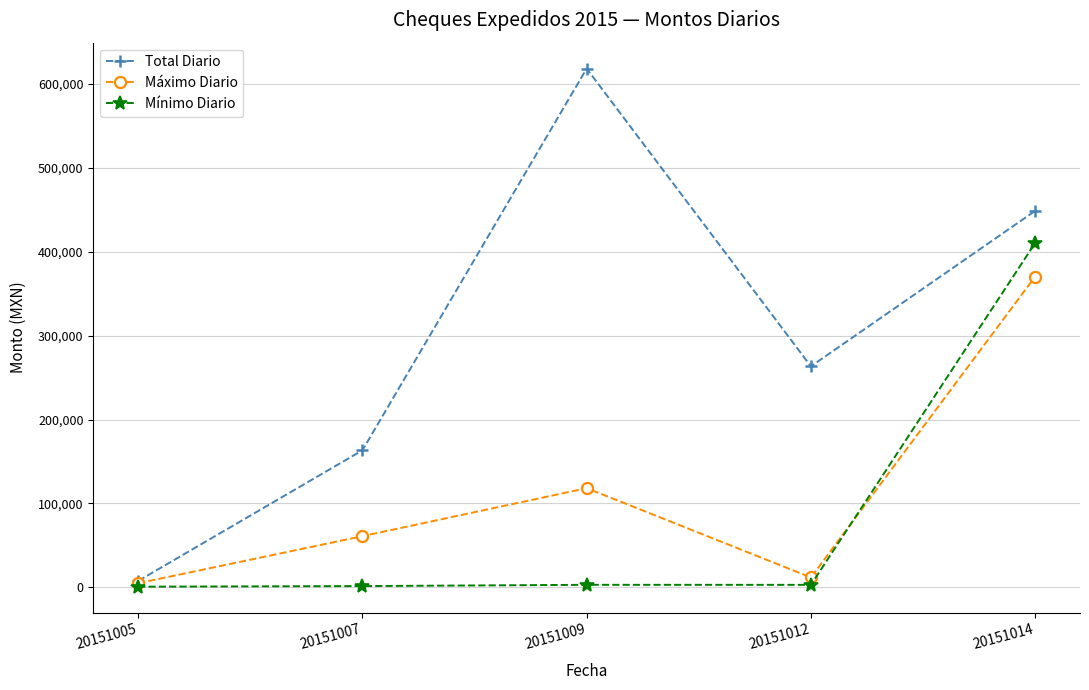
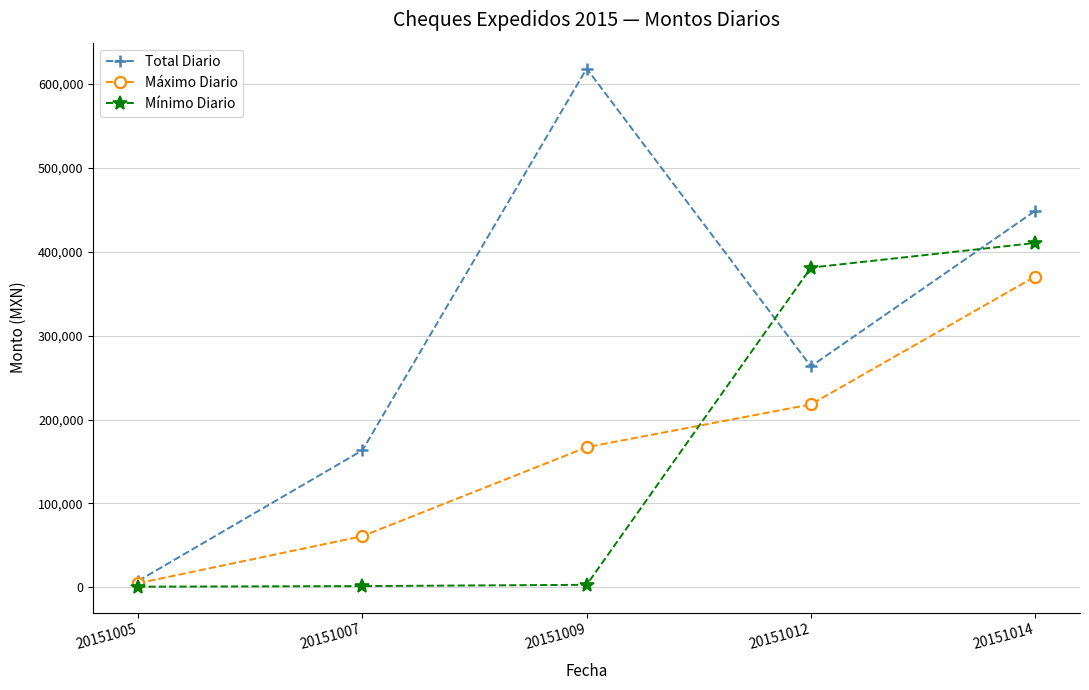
  {
    "Total Diario": {
      "20151007": "160,000",
      "20151009": "620,000",
      "20151012": "260,000",
      "20151014": "450,000"
    },
    "Máximo Diario": {
      "20151007": "60,000",
-     "20151009": "120,000",
-     "20151012": "10,000",
+     "20151009": "170,000",
+     "20151012": "220,000",
      "20151014": "370,000"
    },
    "Mínimo Diario": {
      "20151005": "0",
      "20151007": "0",
      "20151009": "0",
-     "20151012": "0",
+     "20151012": "380,000",
      "20151014": "410,000"
    }
  }
